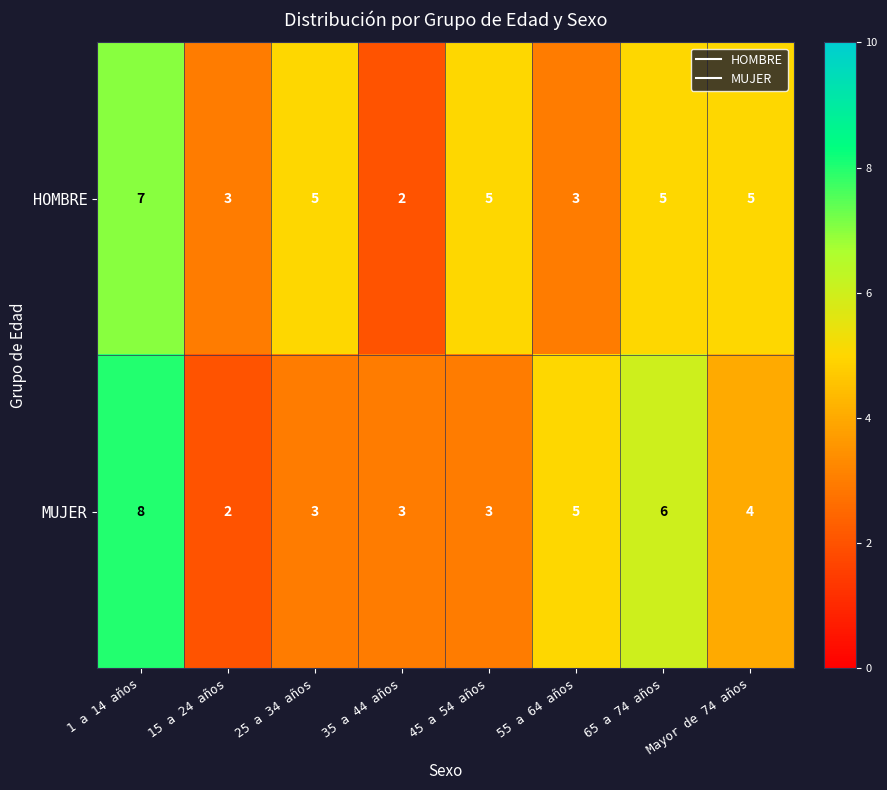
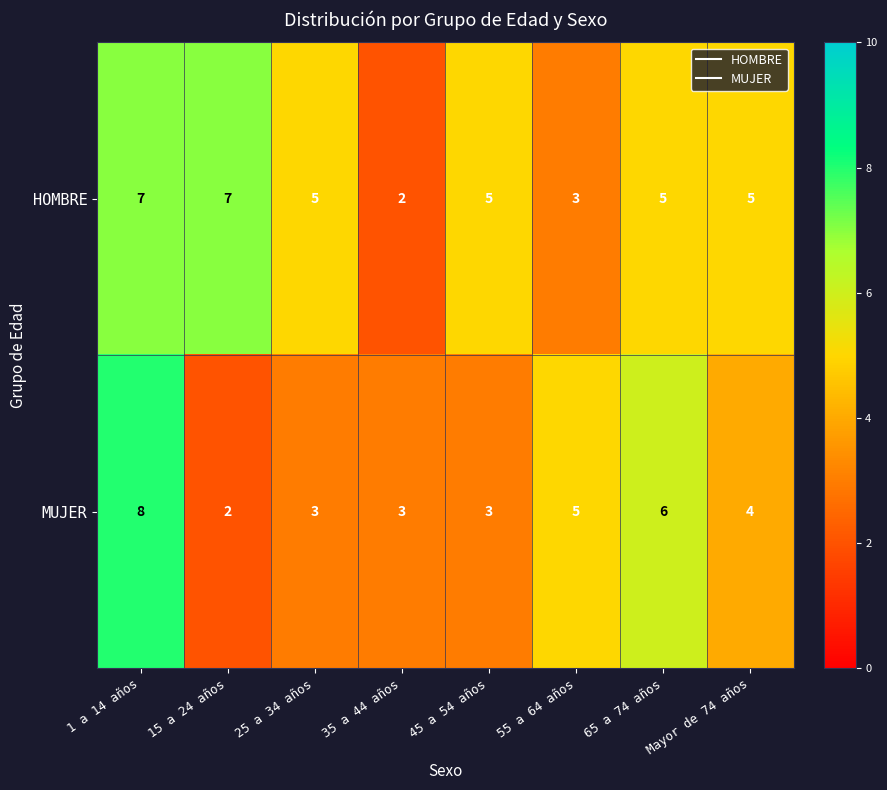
  {
    "HOMBRE": {
      "1 a 14 años": 7,
-     "15 a 24 años": 3,
+     "15 a 24 años": 7,
      "25 a 34 años": 5,
      "35 a 44 años": 2,
      "45 a 54 años": 5,
      "55 a 64 años": 3,
      "65 a 74 años": 5,
      "Mayor de 74 años": 5
    },
    "MUJER": {
      "1 a 14 años": 8,
      "15 a 24 años": 2,
      "25 a 34 años": 3,
      "35 a 44 años": 3,
      "45 a 54 años": 3,
      "55 a 64 años": 5,
      "65 a 74 años": 6,
      "Mayor de 74 años": 4
    }
  }
